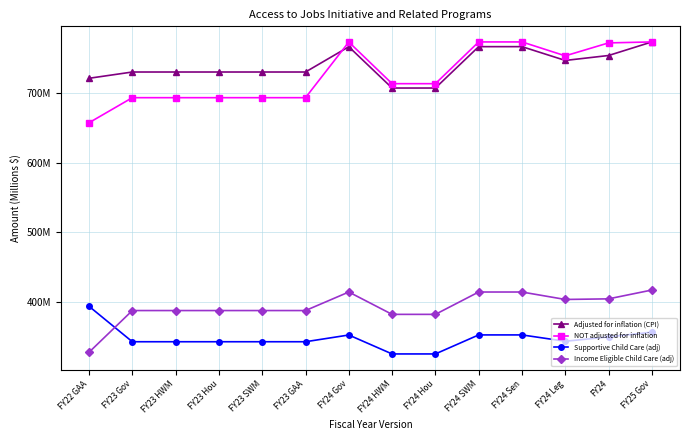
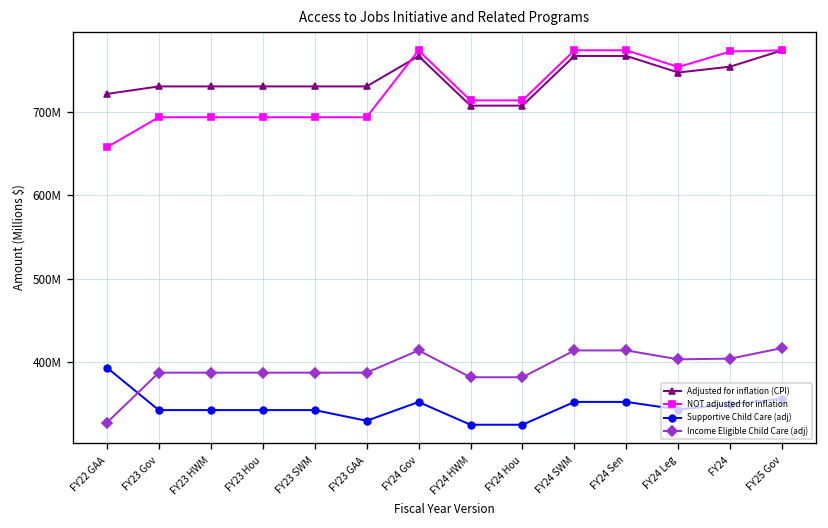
  {
    "Adjusted for inflation (CPI)": {
      "FY22 GAA": 720000000,
      "FY23 Gov": 730000000,
      "FY23 HWM": 730000000,
      "FY23 Hou": 730000000,
      "FY23 SWM": 730000000,
      "FY23 GAA": 730000000,
      "FY24 Gov": 770000000,
      "FY24 HWM": 710000000,
      "FY24 Hou": 710000000,
      "FY24 SWM": 770000000,
      "FY24 Sen": 770000000,
      "FY24 Leg": 750000000,
      "FY24": 750000000
    },
    "NOT adjusted for inflation": {
      "FY22 GAA": 660000000,
      "FY23 Gov": 690000000,
      "FY23 HWM": 690000000,
      "FY23 Hou": 690000000,
      "FY23 SWM": 690000000,
      "FY23 GAA": 690000000,
      "FY24 Gov": 770000000,
      "FY24 HWM": 710000000,
      "FY24 Hou": 710000000,
      "FY24 SWM": 770000000,
      "FY24 Sen": 770000000,
      "FY24 Leg": 750000000,
      "FY24": 770000000
    },
    "Supportive Child Care (adj)": {
      "FY22 GAA": 390000000,
      "FY23 Gov": 340000000,
      "FY23 HWM": 340000000,
      "FY23 Hou": 340000000,
      "FY23 SWM": 340000000,
-     "FY23 GAA": 340000000,
+     "FY23 GAA": 330000000,
      "FY24 Gov": 350000000,
      "FY24 HWM": 330000000,
      "FY24 Hou": 330000000,
      "FY24 SWM": 350000000,
      "FY24 Sen": 350000000
    },
    "Income Eligible Child Care (adj)": {
      "FY22 GAA": 330000000,
      "FY23 Gov": 390000000,
      "FY23 HWM": 390000000,
      "FY23 Hou": 390000000,
      "FY23 SWM": 390000000,
      "FY23 GAA": 390000000,
      "FY24 Gov": 410000000,
      "FY24 HWM": 380000000,
      "FY24 Hou": 380000000,
      "FY24 SWM": 410000000,
      "FY24 Sen": 410000000,
      "FY24 Leg": 400000000,
      "FY24": 400000000,
      "FY25 Gov": 420000000
    }
  }
